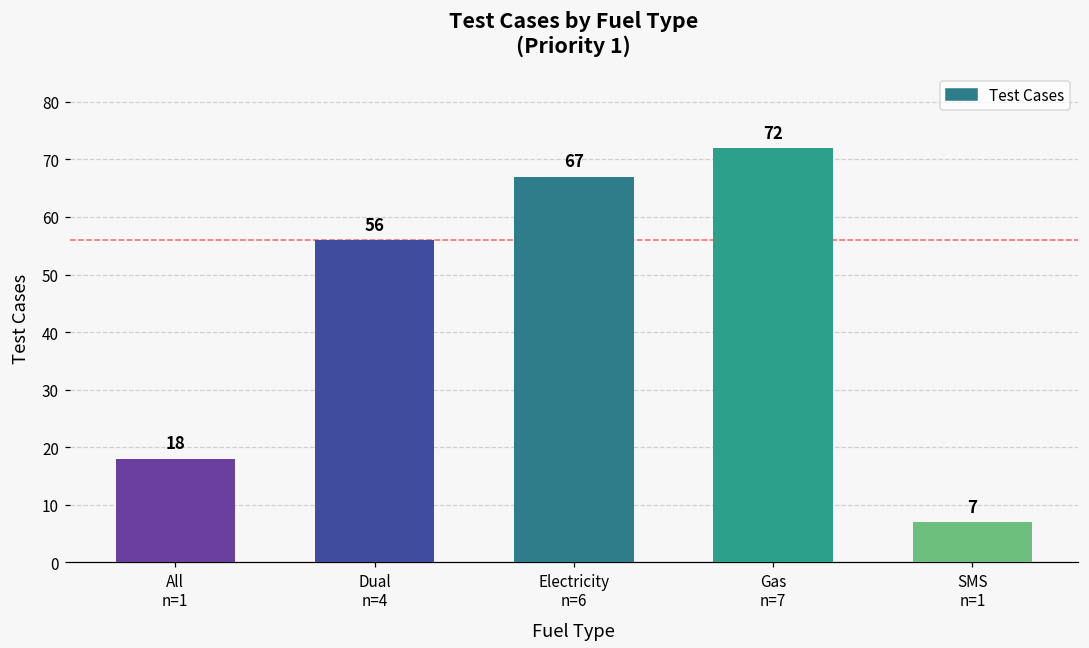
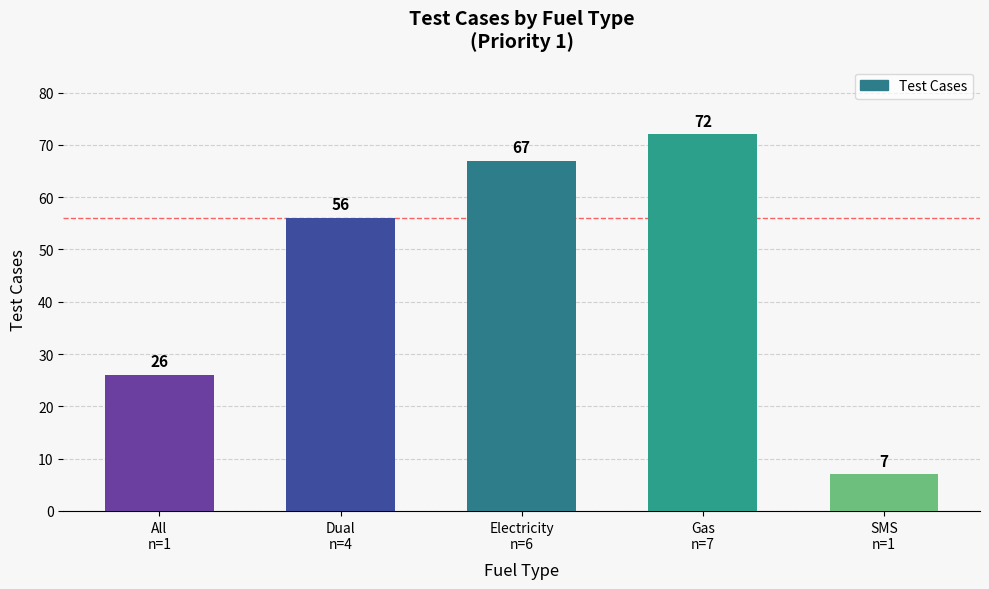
  {
-   "All n=1": 18,
+   "All n=1": 26,
    "Dual n=4": 56,
    "Electricity n=6": 67,
    "Gas n=7": 72,
    "SMS n=1": 7
  }
